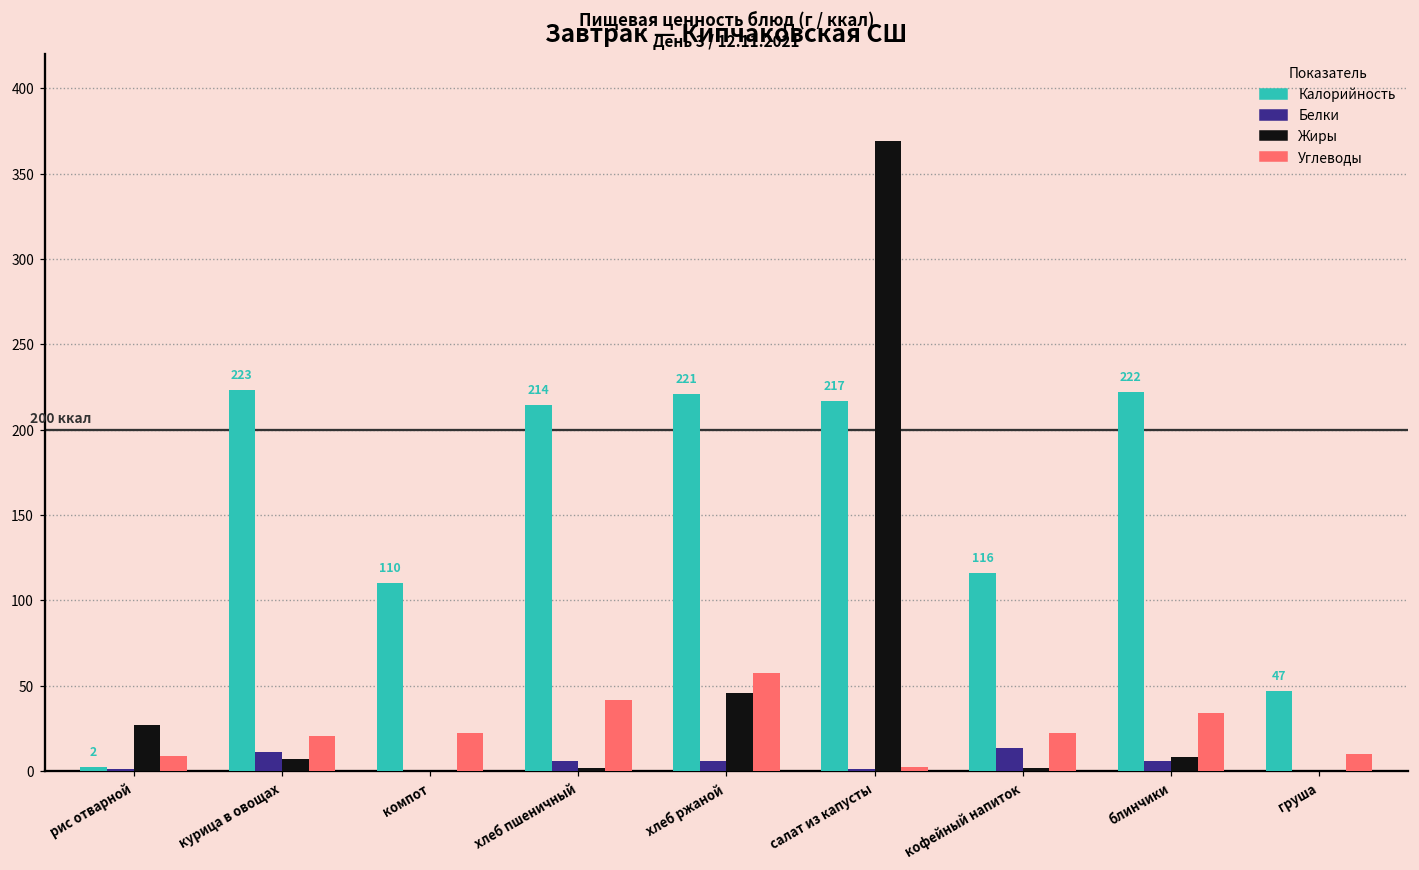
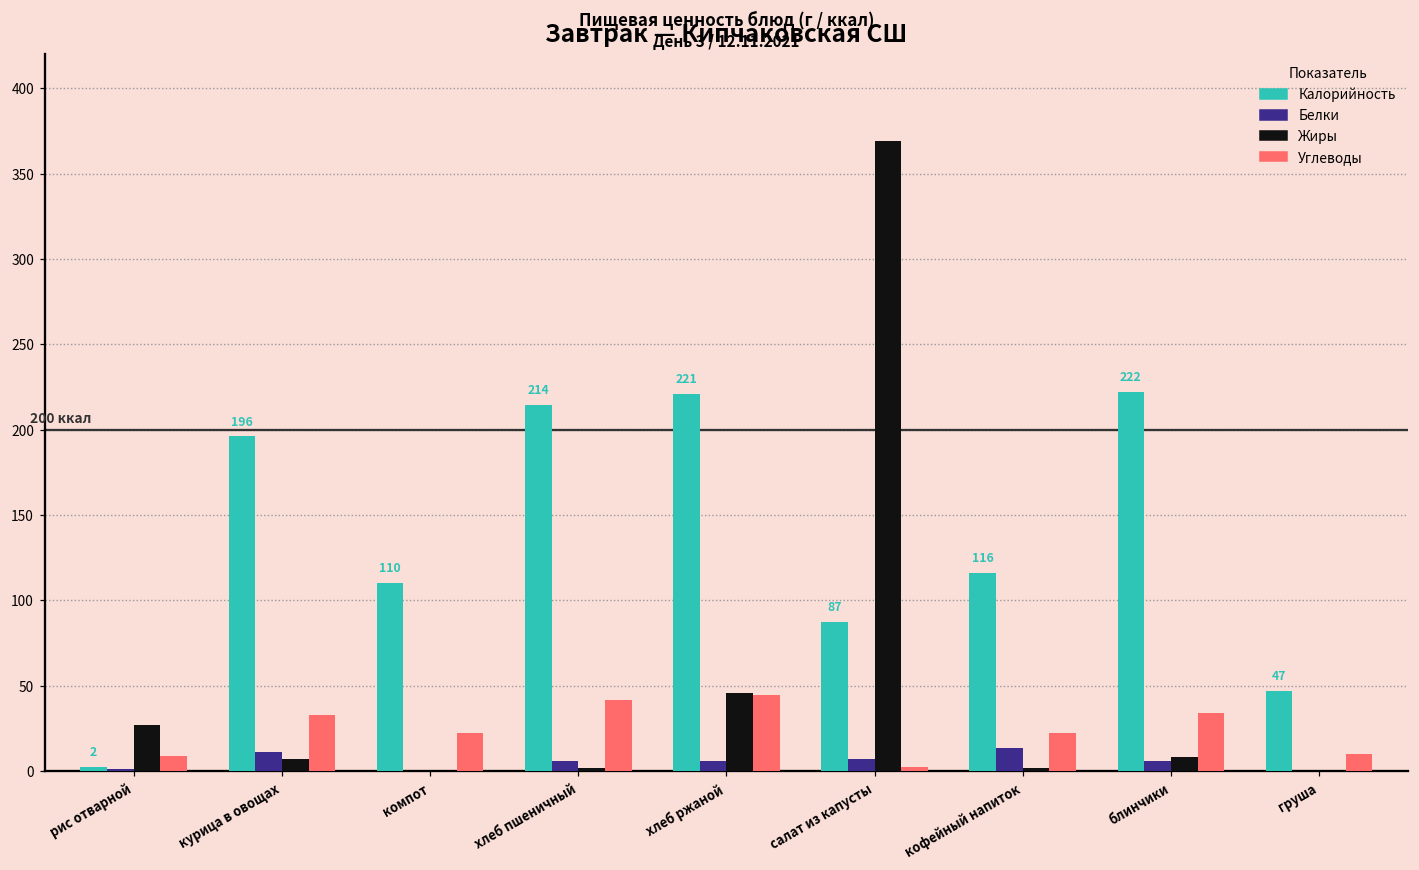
  {
    "Калорийность": {
      "рис отварной": 2,
-     "курица в овощах": 223,
+     "курица в овощах": 196,
      "компот": 110,
      "хлеб пшеничный": 214,
      "хлеб ржаной": 221,
-     "салат из капусты": 217,
+     "салат из капусты": 87,
      "кофейный напиток": 116,
      "блинчики": 222,
      "груша": 47
    },
    "Белки": {
      "курица в овощах": 11,
      "хлеб пшеничный": 6,
      "хлеб ржаной": 6,
-     "салат из капусты": 1,
+     "салат из капусты": 7,
      "кофейный напиток": 14,
      "блинчики": 6,
      "груша": 0
    },
    "Жиры": {
      "рис отварной": 27,
      "курица в овощах": 7,
      "компот": 0,
      "хлеб пшеничный": 2,
      "хлеб ржаной": 46,
      "салат из капусты": 369,
      "кофейный напиток": 2,
      "блинчики": 8,
      "груша": 0
    },
    "Углеводы": {
      "рис отварной": 9,
-     "курица в овощах": 21,
+     "курица в овощах": 33,
      "компот": 22,
      "хлеб пшеничный": 42,
-     "хлеб ржаной": 57,
+     "хлеб ржаной": 44,
      "салат из капусты": 2,
      "кофейный напиток": 22,
      "блинчики": 34,
      "груша": 10
    }
  }
